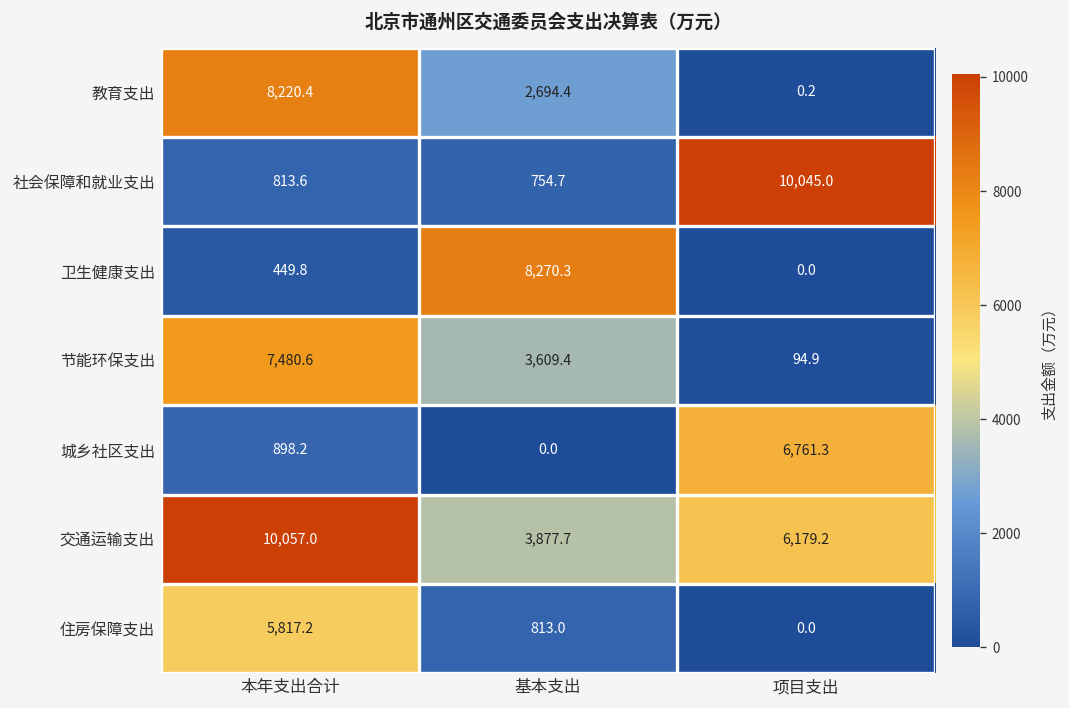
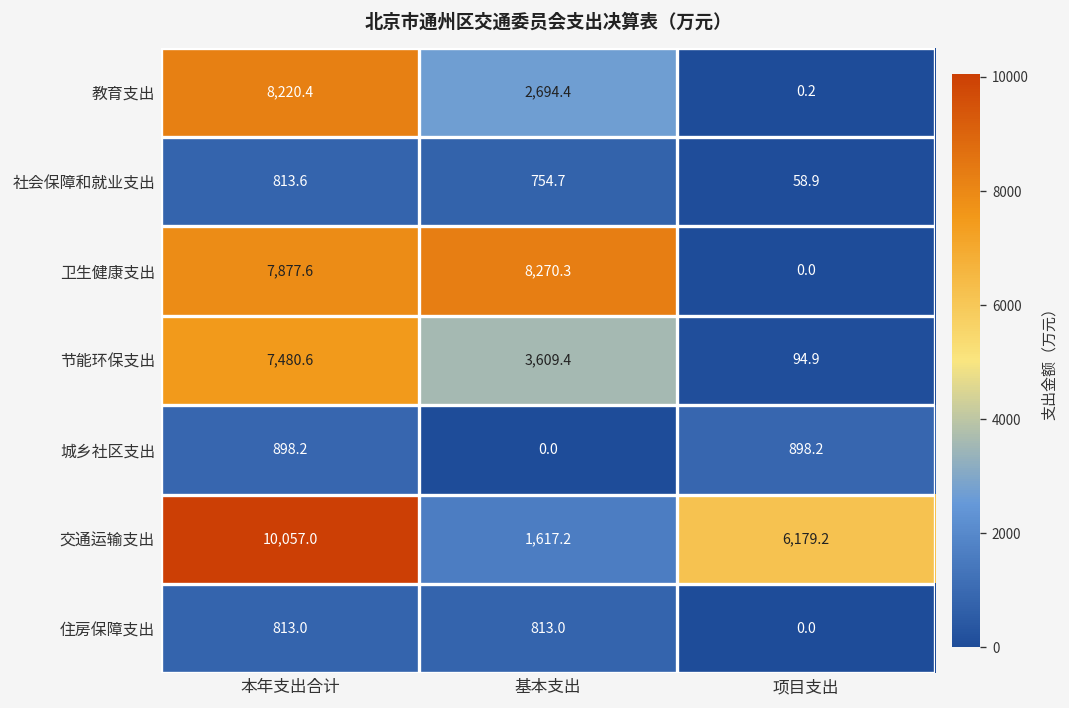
  {
    "教育支出": {
      "本年支出合计": "8,220.4",
      "基本支出": "2,694.4",
      "项目支出": "0.2"
    },
    "社会保障和就业支出": {
      "本年支出合计": "813.6",
      "基本支出": "754.7",
-     "项目支出": "10,045.0"
+     "项目支出": "58.9"
    },
    "卫生健康支出": {
-     "本年支出合计": "449.8",
+     "本年支出合计": "7,877.6",
      "基本支出": "8,270.3",
      "项目支出": "0.0"
    },
    "节能环保支出": {
      "本年支出合计": "7,480.6",
      "基本支出": "3,609.4",
      "项目支出": "94.9"
    },
    "城乡社区支出": {
      "本年支出合计": "898.2",
      "基本支出": "0.0",
-     "项目支出": "6,761.3"
+     "项目支出": "898.2"
    },
    "交通运输支出": {
      "本年支出合计": "10,057.0",
-     "基本支出": "3,877.7",
+     "基本支出": "1,617.2",
      "项目支出": "6,179.2"
    },
    "住房保障支出": {
-     "本年支出合计": "5,817.2",
+     "本年支出合计": "813.0",
      "基本支出": "813.0",
      "项目支出": "0.0"
    }
  }
